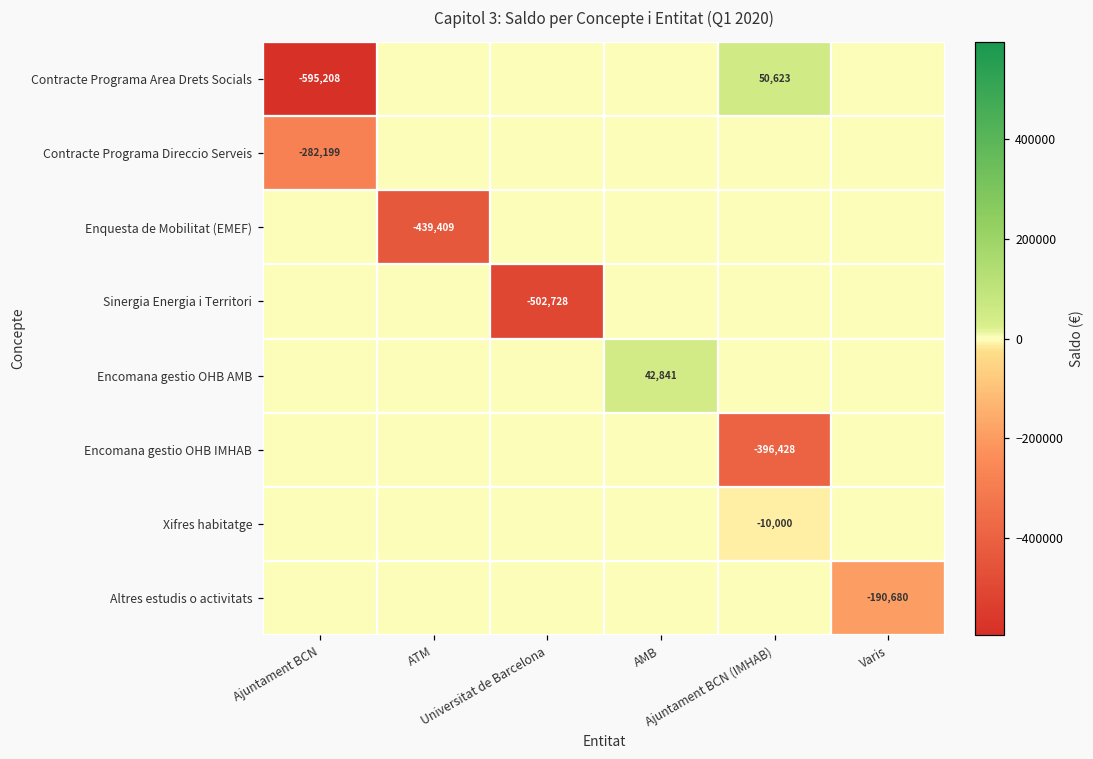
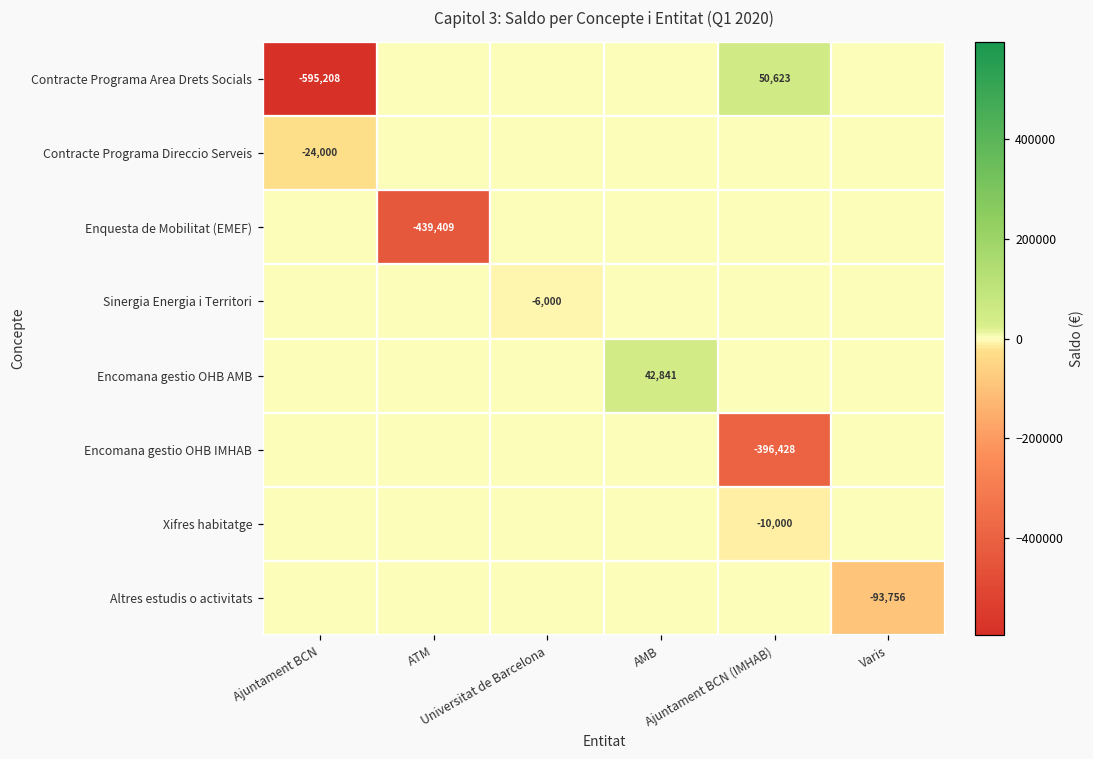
  {
    "Contracte Programa Area Drets Socials": {
      "Ajuntament BCN": "-595,208",
      "Ajuntament BCN (IMHAB)": "50,623"
    },
    "Contracte Programa Direccio Serveis": {
-     "Ajuntament BCN": "-282,199"
+     "Ajuntament BCN": "-24,000"
    },
    "Enquesta de Mobilitat (EMEF)": {
      "ATM": "-439,409"
    },
    "Sinergia Energia i Territori": {
-     "Universitat de Barcelona": "-502,728"
+     "Universitat de Barcelona": "-6,000"
    },
    "Encomana gestio OHB AMB": {
      "AMB": "42,841"
    },
    "Encomana gestio OHB IMHAB": {
      "Ajuntament BCN (IMHAB)": "-396,428"
    },
    "Xifres habitatge": {
      "Ajuntament BCN (IMHAB)": "-10,000"
    },
    "Altres estudis o activitats": {
-     "Varis": "-190,680"
+     "Varis": "-93,756"
    }
  }
